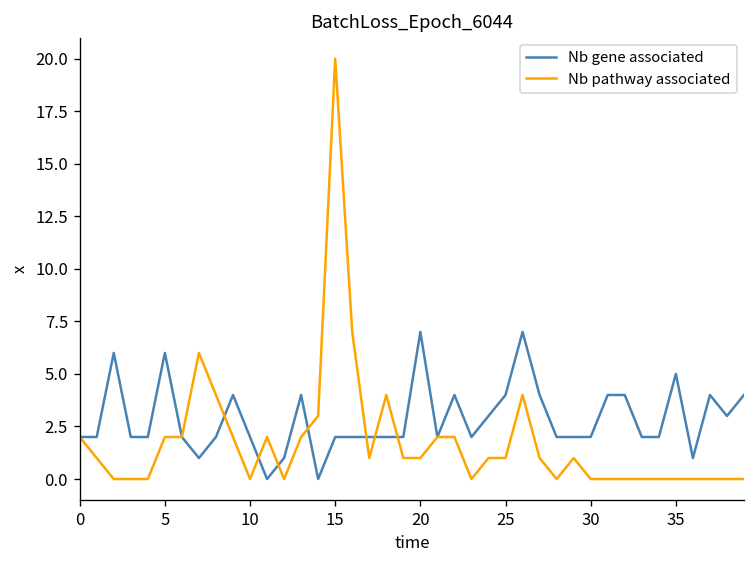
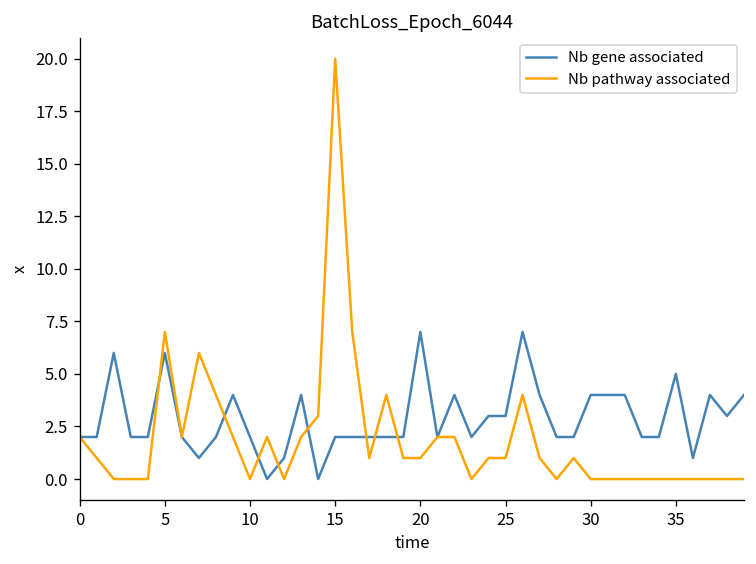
  {
    "Nb gene associated": {
      "5": 6,
      "10": 2,
      "15": 2,
      "20": 7,
-     "25": 4,
-     "30": 2,
+     "25": 3,
+     "30": 4,
      "35": 5
    },
    "Nb pathway associated": {
-     "5": 2,
+     "5": 7,
      "10": 0,
      "15": 20,
      "20": 1,
      "25": 1,
      "30": 0,
      "35": 0
    }
  }
